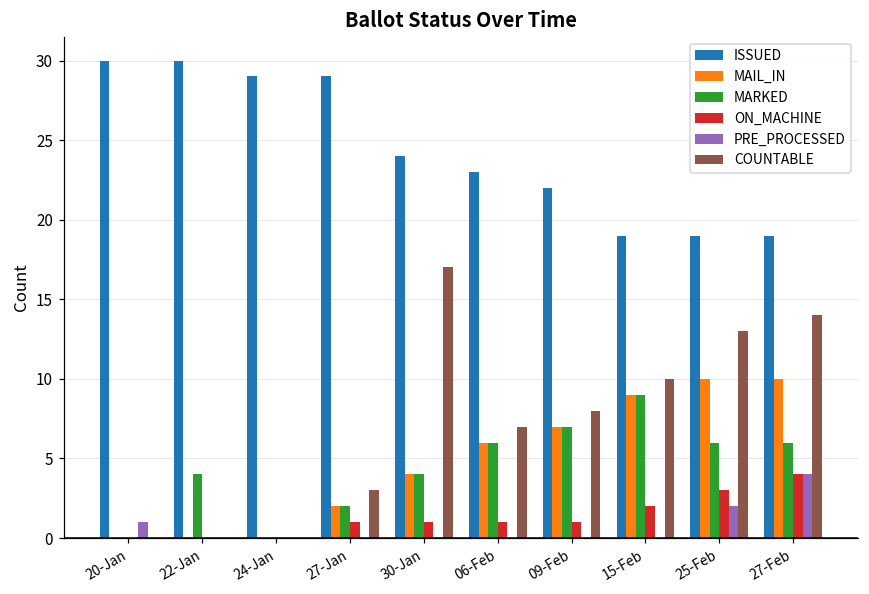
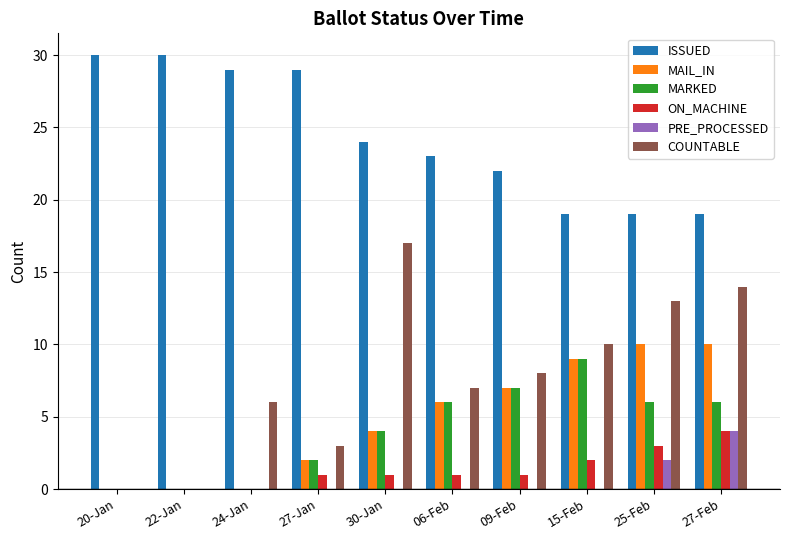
  {
    "ISSUED": {
      "20-Jan": 30,
      "22-Jan": 30,
      "24-Jan": 29,
      "27-Jan": 29,
      "30-Jan": 24,
      "06-Feb": 23,
      "09-Feb": 22,
      "15-Feb": 19,
      "25-Feb": 19,
      "27-Feb": 19
    },
    "MAIL_IN": {
      "20-Jan": 0,
      "22-Jan": 0,
      "24-Jan": 0,
      "27-Jan": 2,
      "30-Jan": 4,
      "06-Feb": 6,
      "09-Feb": 7,
      "15-Feb": 9,
      "25-Feb": 10,
      "27-Feb": 10
    },
    "MARKED": {
      "20-Jan": 0,
-     "22-Jan": 4,
+     "22-Jan": 0,
      "24-Jan": 0,
      "27-Jan": 2,
      "30-Jan": 4,
      "06-Feb": 6,
      "09-Feb": 7,
      "15-Feb": 9,
      "25-Feb": 6,
      "27-Feb": 6
    },
    "ON_MACHINE": {
      "20-Jan": 0,
      "22-Jan": 0,
      "24-Jan": 0,
      "27-Jan": 1,
      "30-Jan": 1,
      "06-Feb": 1,
      "09-Feb": 1,
      "15-Feb": 2,
      "25-Feb": 3,
      "27-Feb": 4
    },
    "PRE_PROCESSED": {
-     "20-Jan": 1,
+     "20-Jan": 0,
      "22-Jan": 0,
      "24-Jan": 0,
      "27-Jan": 0,
      "30-Jan": 0,
      "06-Feb": 0,
      "09-Feb": 0,
      "15-Feb": 0,
      "25-Feb": 2,
      "27-Feb": 4
    },
    "COUNTABLE": {
      "20-Jan": 0,
      "22-Jan": 0,
-     "24-Jan": 0,
+     "24-Jan": 6,
      "27-Jan": 3,
      "30-Jan": 17,
      "06-Feb": 7,
      "09-Feb": 8,
      "15-Feb": 10,
      "25-Feb": 13,
      "27-Feb": 14
    }
  }
